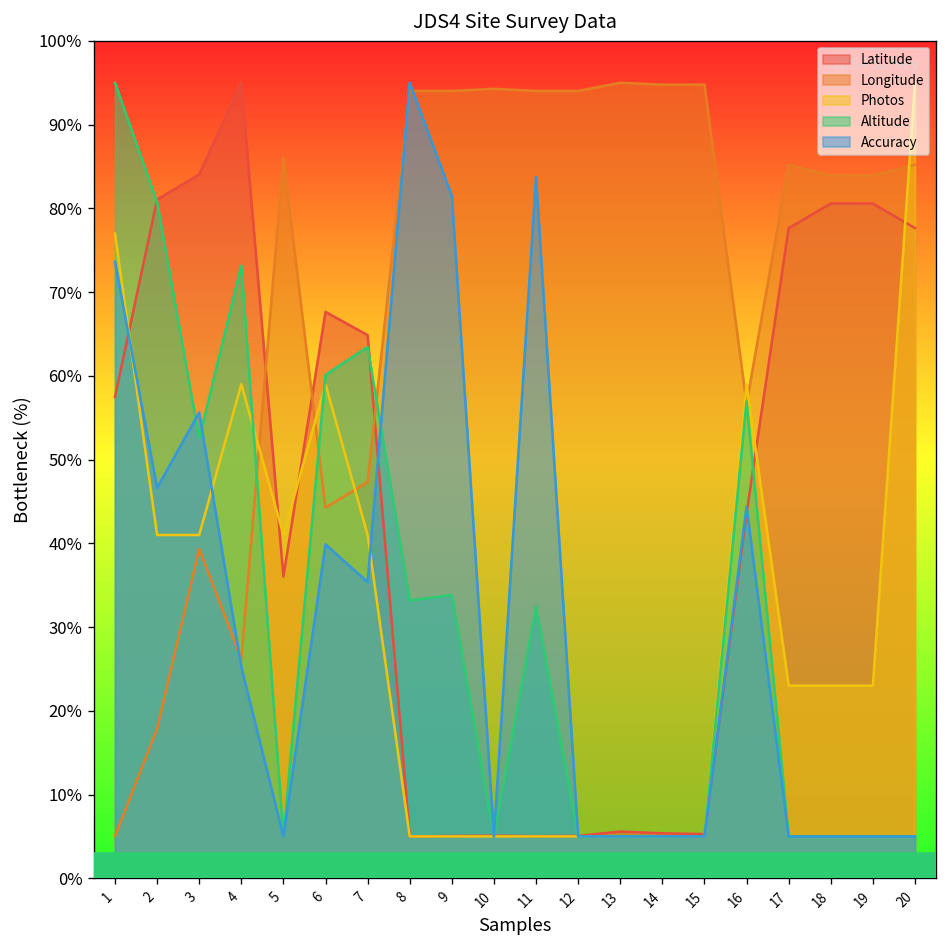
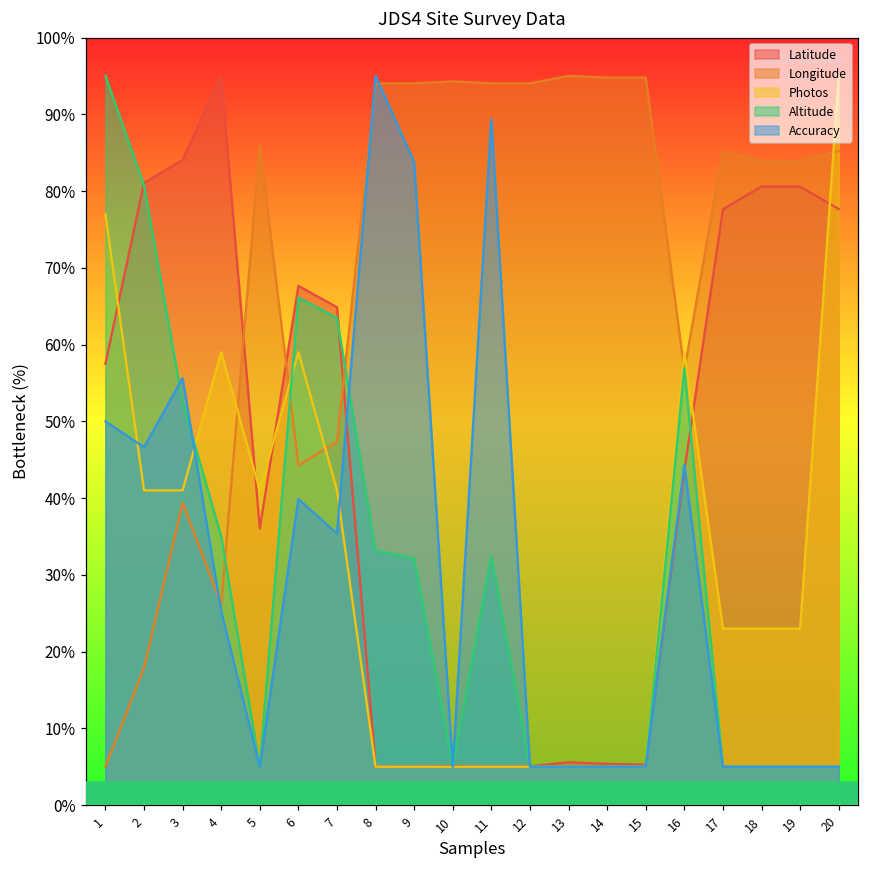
  {
    "Altitude": {
      "1": "95%",
      "3": "53%",
-     "4": "73%",
-     "6": "60%",
+     "4": "35%",
+     "6": "66%",
      "7": "63%",
      "8": "33%",
-     "9": "34%",
+     "9": "32%",
      "11": "32%"
    },
    "Accuracy": {
-     "1": "74%",
+     "1": "50%",
      "2": "47%",
      "3": "56%",
      "4": "25%",
      "6": "40%",
      "7": "35%",
      "8": "95%",
-     "9": "82%",
-     "11": "84%",
+     "9": "84%",
+     "11": "89%",
      "16": "44%"
    }
  }
